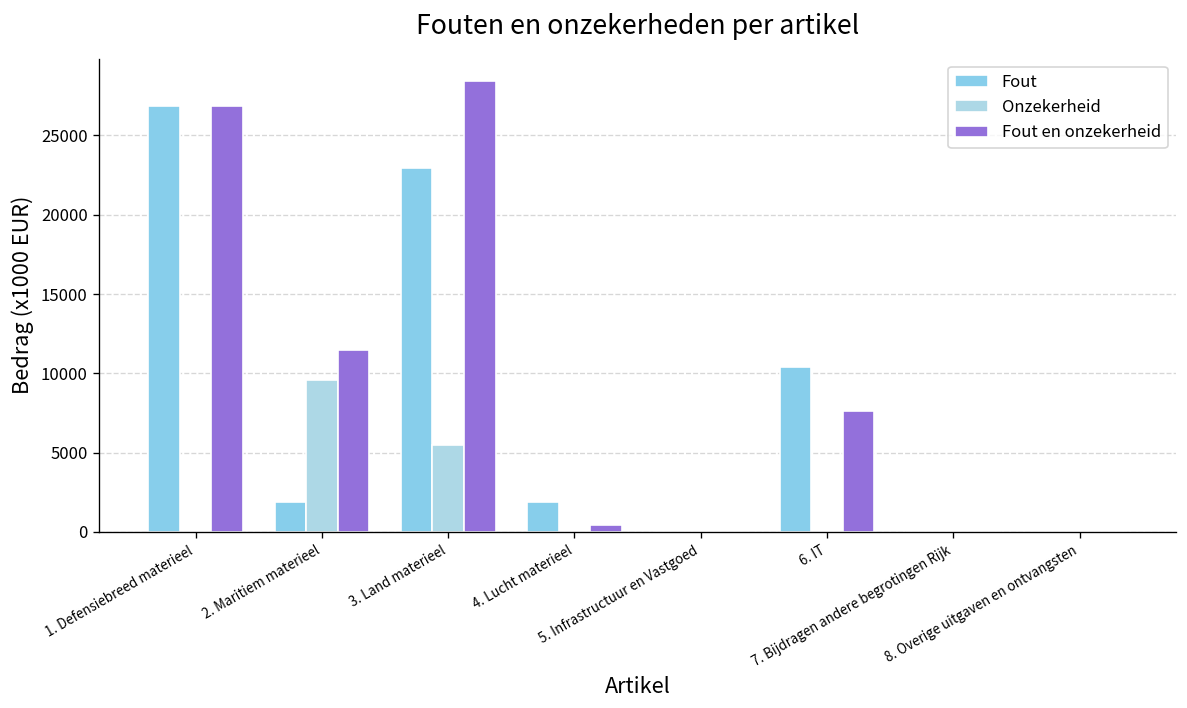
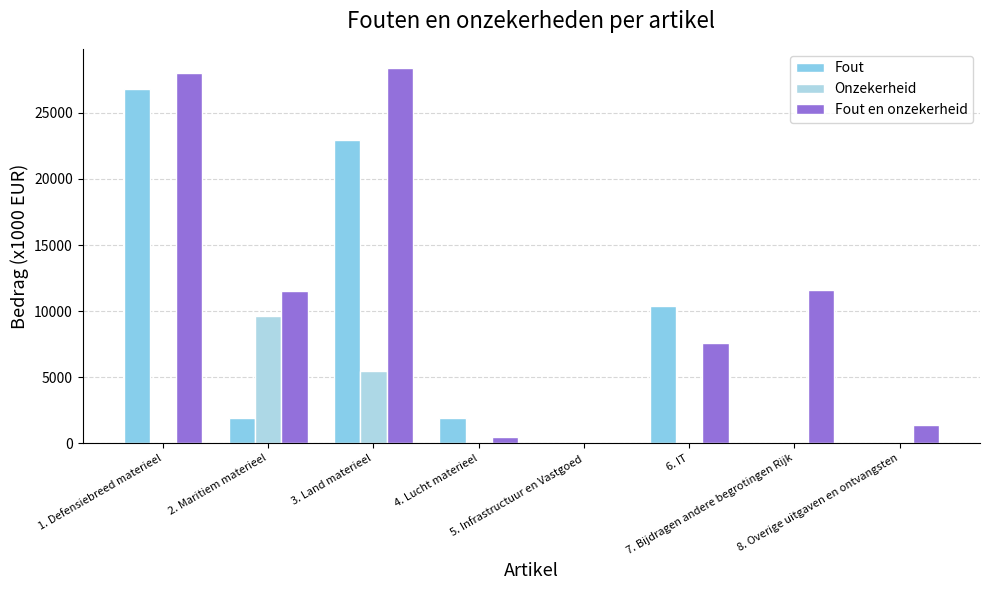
  {
    "Fout en onzekerheid": {
-     "1. Defensiebreed materieel": 26800,
+     "1. Defensiebreed materieel": 28000,
      "2. Maritiem materieel": 11500,
      "3. Land materieel": 28400,
      "4. Lucht materieel": 400,
      "5. Infrastructuur en Vastgoed": 0,
      "6. IT": 7600,
-     "7. Bijdragen andere begrotingen Rijk": 0,
-     "8. Overige uitgaven en ontvangsten": 0
+     "7. Bijdragen andere begrotingen Rijk": 11600,
+     "8. Overige uitgaven en ontvangsten": 1400
    }
  }
